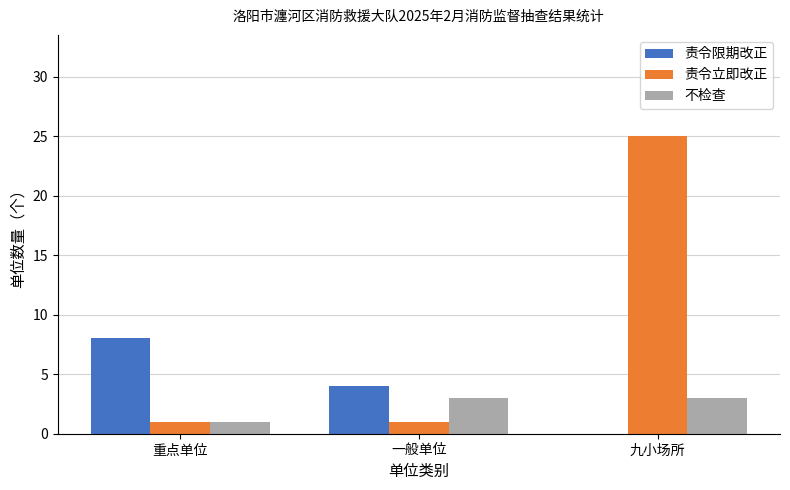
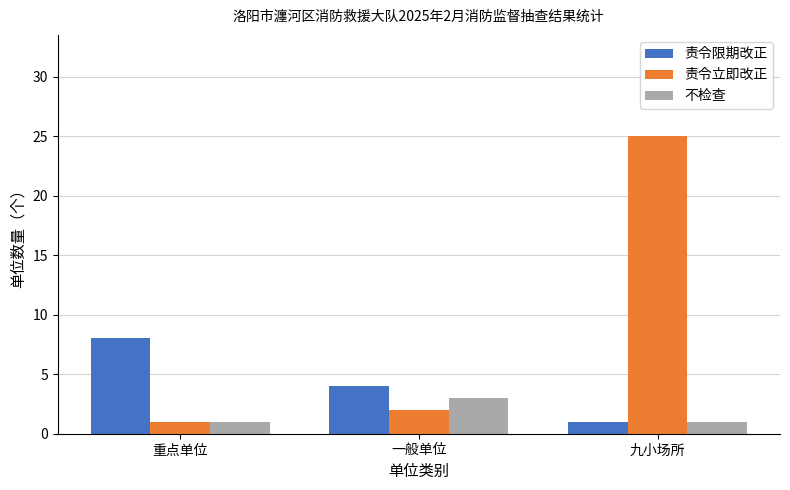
  {
    "责令限期改正": {
      "重点单位": 8,
      "一般单位": 4,
-     "九小场所": 0
+     "九小场所": 1
    },
    "责令立即改正": {
      "重点单位": 1,
-     "一般单位": 1,
+     "一般单位": 2,
      "九小场所": 25
    },
    "不检查": {
      "重点单位": 1,
      "一般单位": 3,
-     "九小场所": 3
+     "九小场所": 1
    }
  }
